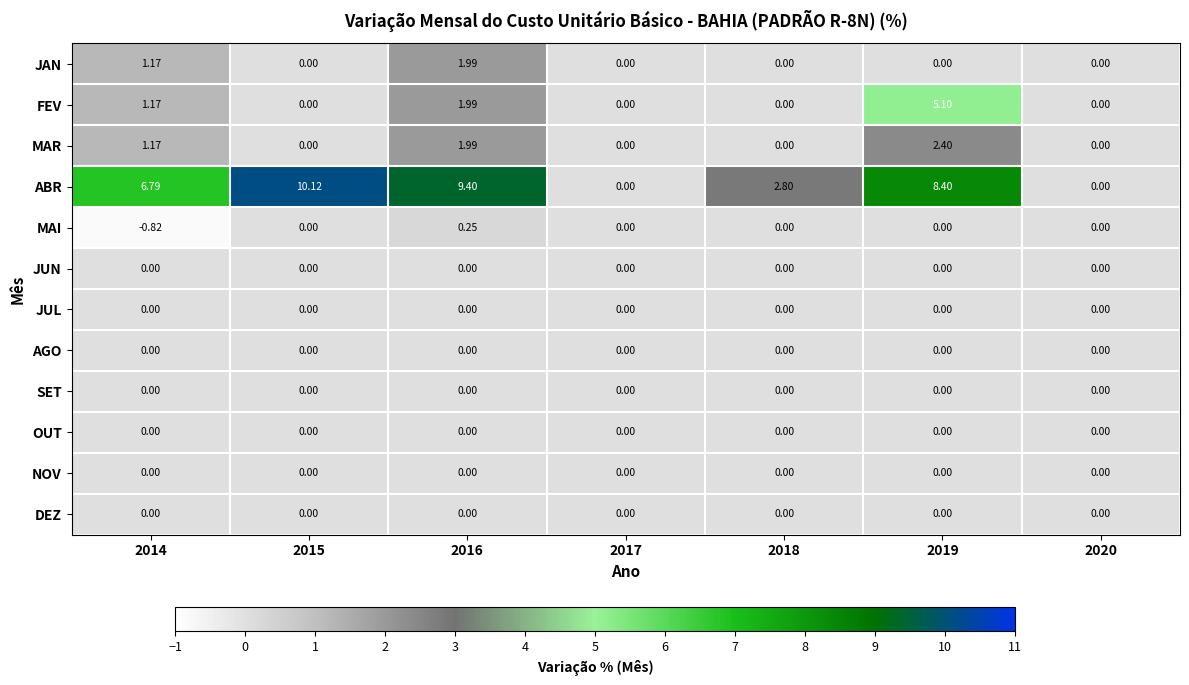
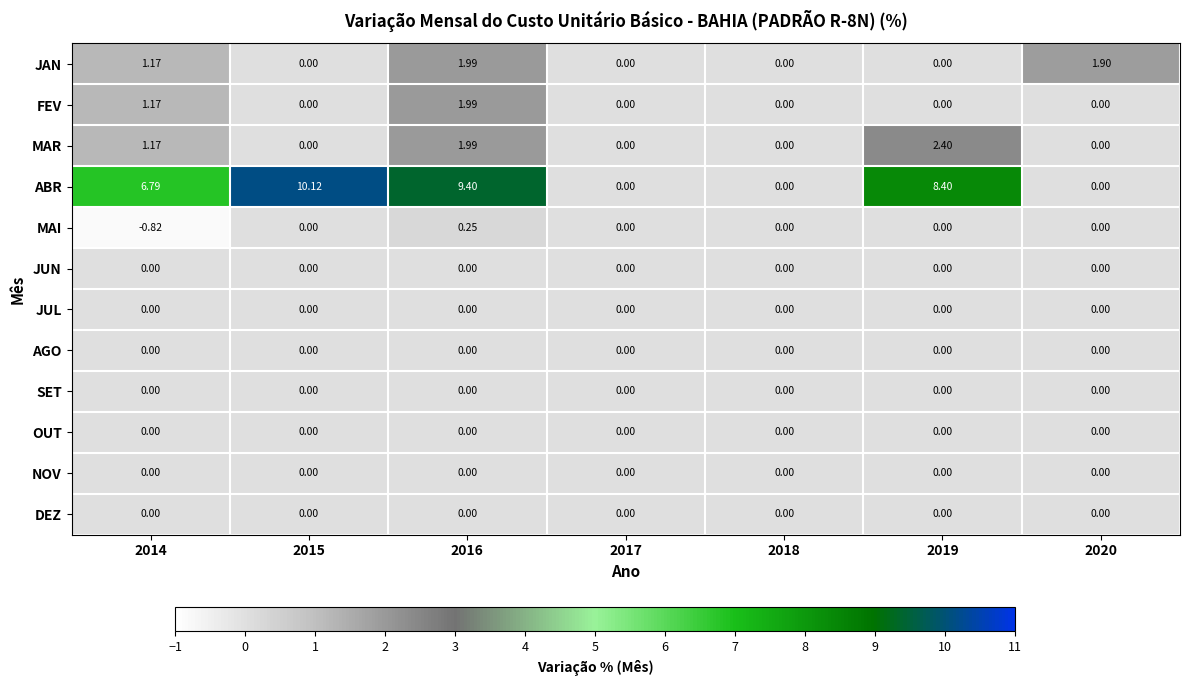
  {
    "JAN": {
      "2014": 1.17,
      "2015": 0.00,
      "2016": 1.99,
      "2017": 0.00,
      "2018": 0.00,
      "2019": 0.00,
-     "2020": 0.00
+     "2020": 1.90
    },
    "FEV": {
      "2014": 1.17,
      "2015": 0.00,
      "2016": 1.99,
      "2017": 0.00,
      "2018": 0.00,
-     "2019": 5.10,
+     "2019": 0.00,
      "2020": 0.00
    },
    "MAR": {
      "2014": 1.17,
      "2015": 0.00,
      "2016": 1.99,
      "2017": 0.00,
      "2018": 0.00,
      "2019": 2.40,
      "2020": 0.00
    },
    "ABR": {
      "2014": 6.79,
      "2015": 10.12,
      "2016": 9.40,
      "2017": 0.00,
-     "2018": 2.80,
+     "2018": 0.00,
      "2019": 8.40,
      "2020": 0.00
    },
    "MAI": {
      "2014": -0.82,
      "2015": 0.00,
      "2016": 0.25,
      "2017": 0.00,
      "2018": 0.00,
      "2019": 0.00,
      "2020": 0.00
    },
    "JUN": {
      "2014": 0.00,
      "2015": 0.00,
      "2016": 0.00,
      "2017": 0.00,
      "2018": 0.00,
      "2019": 0.00,
      "2020": 0.00
    },
    "JUL": {
      "2014": 0.00,
      "2015": 0.00,
      "2016": 0.00,
      "2017": 0.00,
      "2018": 0.00,
      "2019": 0.00,
      "2020": 0.00
    },
    "AGO": {
      "2014": 0.00,
      "2015": 0.00,
      "2016": 0.00,
      "2017": 0.00,
      "2018": 0.00,
      "2019": 0.00,
      "2020": 0.00
    },
    "SET": {
      "2014": 0.00,
      "2015": 0.00,
      "2016": 0.00,
      "2017": 0.00,
      "2018": 0.00,
      "2019": 0.00,
      "2020": 0.00
    },
    "OUT": {
      "2014": 0.00,
      "2015": 0.00,
      "2016": 0.00,
      "2017": 0.00,
      "2018": 0.00,
      "2019": 0.00,
      "2020": 0.00
    },
    "NOV": {
      "2014": 0.00,
      "2015": 0.00,
      "2016": 0.00,
      "2017": 0.00,
      "2018": 0.00,
      "2019": 0.00,
      "2020": 0.00
    },
    "DEZ": {
      "2014": 0.00,
      "2015": 0.00,
      "2016": 0.00,
      "2017": 0.00,
      "2018": 0.00,
      "2019": 0.00,
      "2020": 0.00
    }
  }
